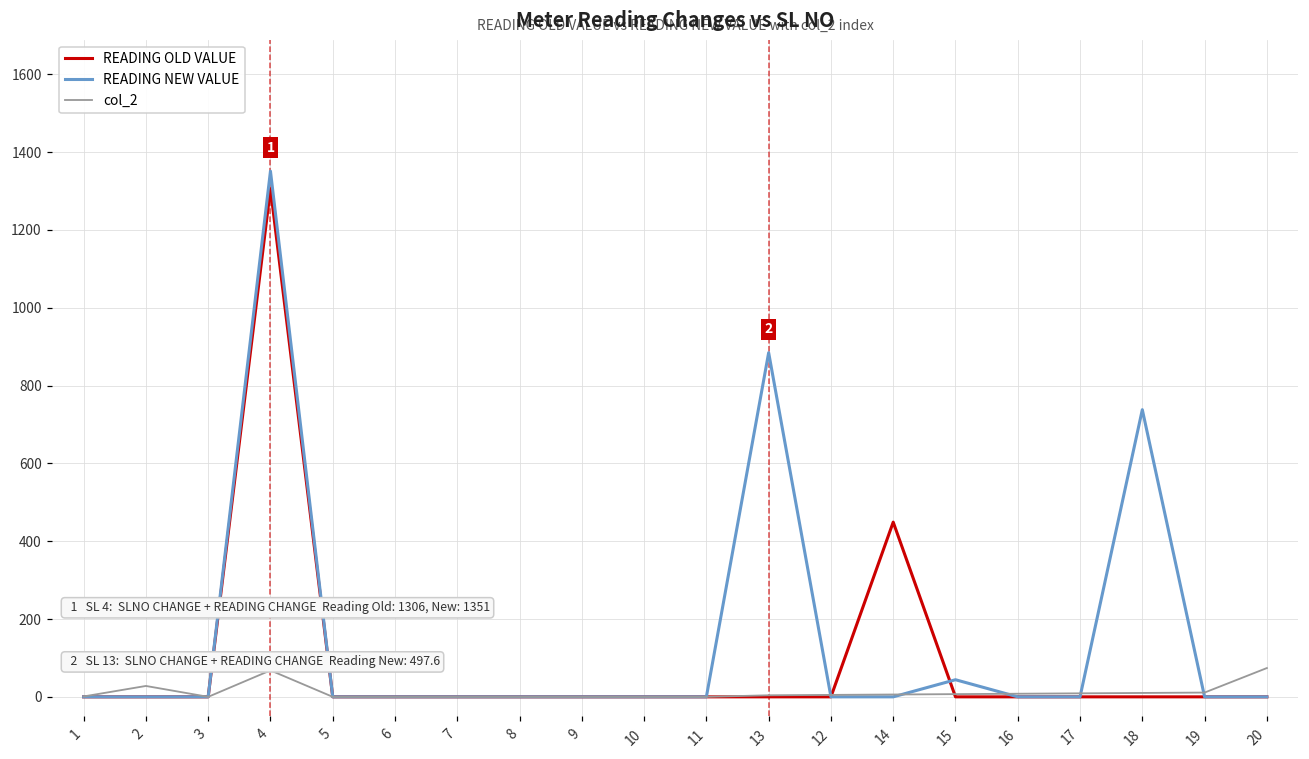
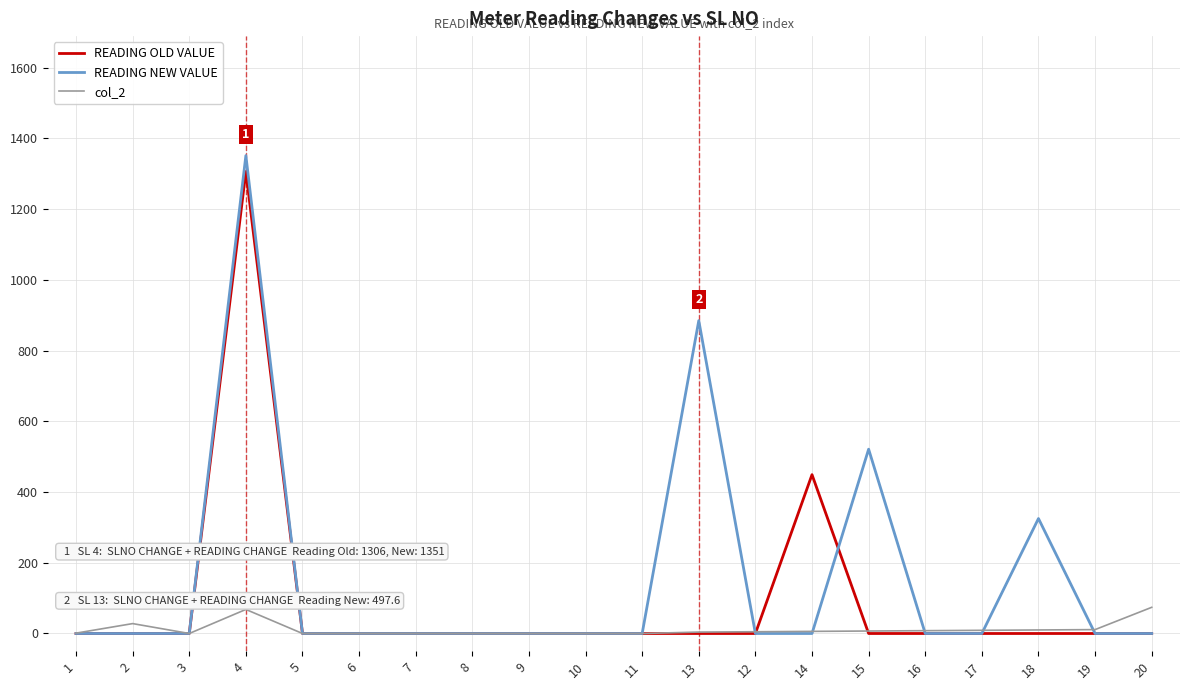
  {
    "READING OLD VALUE": {
      "4": 1310,
      "14": 450,
      "18": 0
    },
    "READING NEW VALUE": {
-     "15": 40,
-     "18": 740
+     "15": 520,
+     "18": 330
    },
    "col_2": {
      "2": 30,
      "16": 10,
      "17": 10,
      "18": 10,
      "19": 10,
      "20": 70
    }
  }
